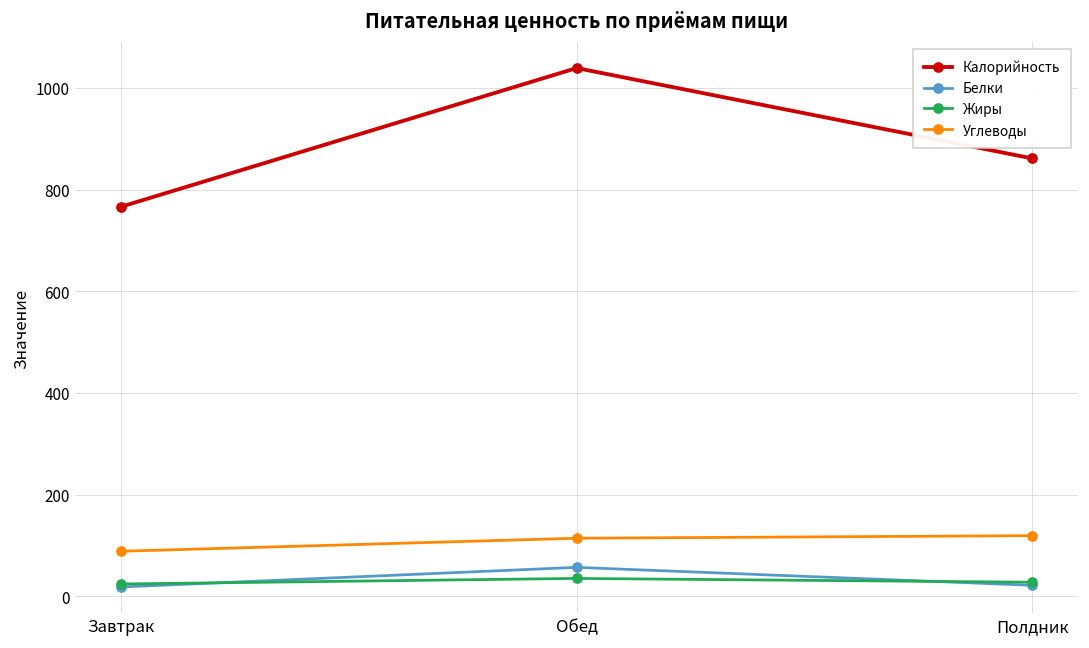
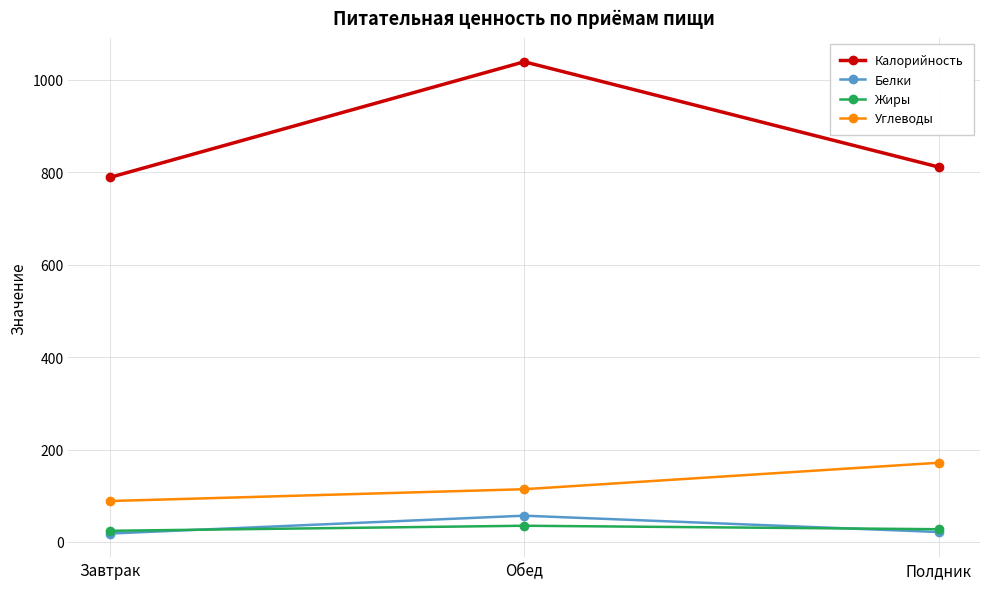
  {
    "Калорийность": {
-     "Завтрак": 770,
+     "Завтрак": 790,
      "Обед": 1040,
-     "Полдник": 860
+     "Полдник": 810
    },
    "Белки": {
      "Завтрак": 20,
      "Обед": 60,
      "Полдник": 20
    },
    "Жиры": {
      "Завтрак": 20,
      "Обед": 40,
      "Полдник": 30
    },
    "Углеводы": {
      "Завтрак": 90,
      "Обед": 110,
-     "Полдник": 120
+     "Полдник": 170
    }
  }
